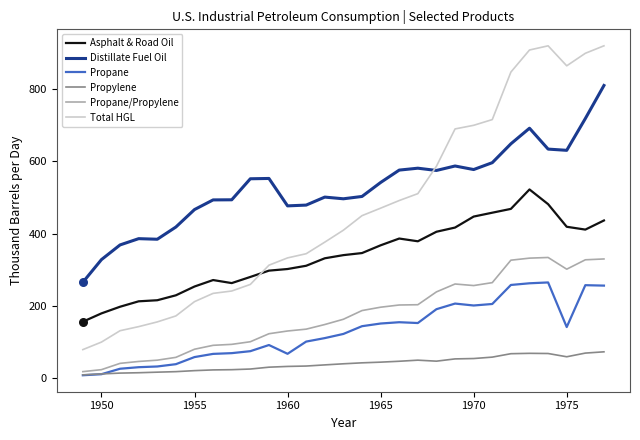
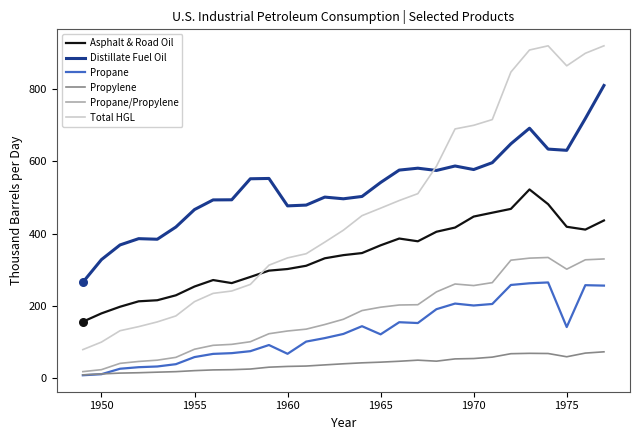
  {
    "Propane": {
      "1955": 60,
      "1960": 70,
-     "1965": 150,
+     "1965": 120,
      "1970": 200,
      "1975": 140
    }
  }
